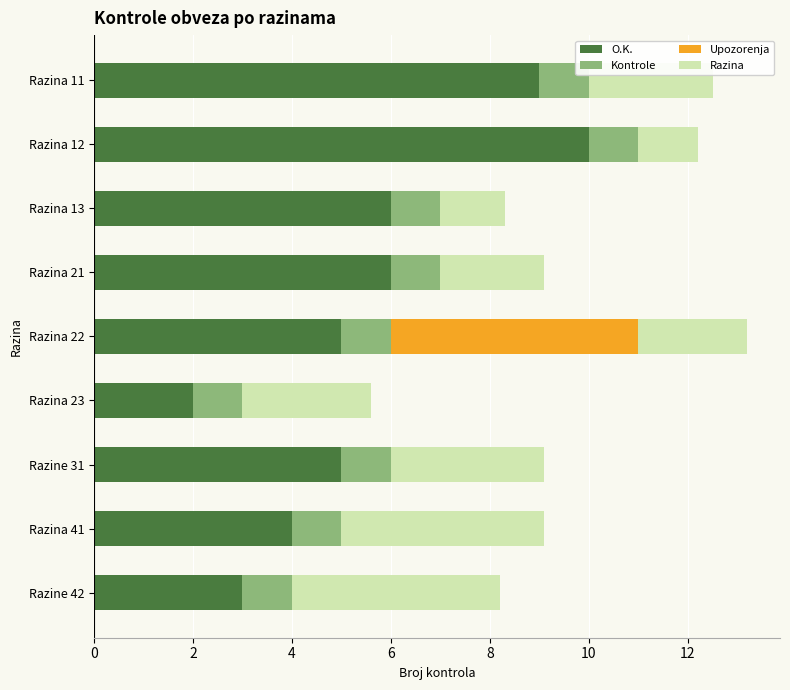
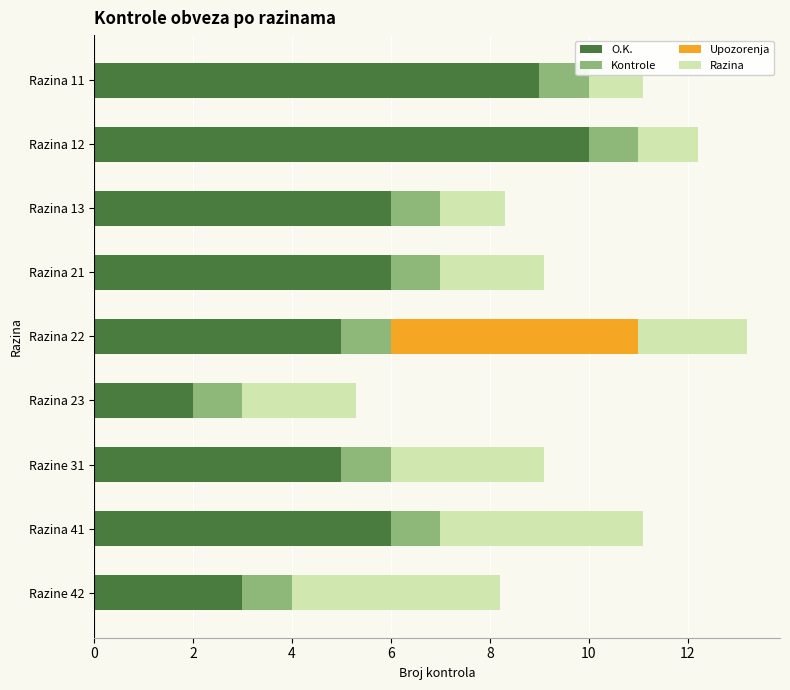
  {
    "O.K.": {
      "Razina 11": 9,
      "Razina 12": 10,
      "Razina 13": 6,
      "Razina 21": 6,
      "Razina 22": 5,
      "Razina 23": 2,
      "Razine 31": 5,
-     "Razina 41": 4,
+     "Razina 41": 6,
      "Razine 42": 3
    },
    "Kontrole": {
      "Razina 11": 1.0,
      "Razina 12": 1.0,
      "Razina 13": 1.0,
      "Razina 21": 1.0,
      "Razina 22": 1.0,
      "Razina 23": 1.0,
      "Razine 31": 1.0,
      "Razina 41": 1.0,
      "Razine 42": 1.0
    },
    "Upozorenja": {
      "Razina 11": 0.0,
      "Razina 12": 0.0,
      "Razina 13": 0.0,
      "Razina 21": 0.0,
      "Razina 22": 5.0,
      "Razina 23": 0.0,
      "Razine 31": 0.0,
      "Razina 41": 0.0,
      "Razine 42": 0.0
    },
    "Razina": {
-     "Razina 11": 2.5,
+     "Razina 11": 1.1,
      "Razina 12": 1.2,
      "Razina 13": 1.3,
      "Razina 21": 2.1,
      "Razina 22": 2.2,
-     "Razina 23": 2.6,
+     "Razina 23": 2.3,
      "Razine 31": 3.1,
      "Razina 41": 4.1,
      "Razine 42": 4.2
    }
  }
